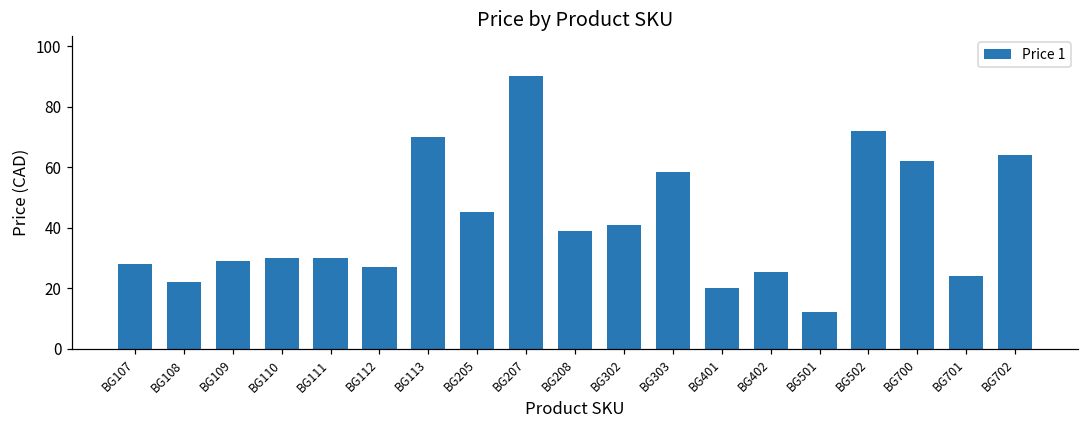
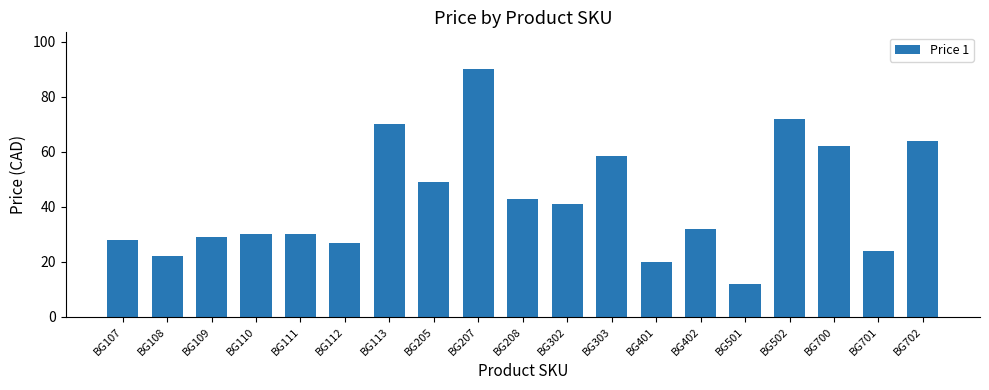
  {
    "BG107": 28,
    "BG108": 22,
    "BG109": 29,
    "BG110": 30,
    "BG111": 30,
    "BG112": 27,
    "BG113": 70,
-   "BG205": 45,
+   "BG205": 49,
    "BG207": 90,
-   "BG208": 39,
+   "BG208": 43,
    "BG302": 41,
    "BG303": 58,
    "BG401": 20,
-   "BG402": 25,
+   "BG402": 32,
    "BG501": 12,
    "BG502": 72,
    "BG700": 62,
    "BG701": 24,
    "BG702": 64
  }
